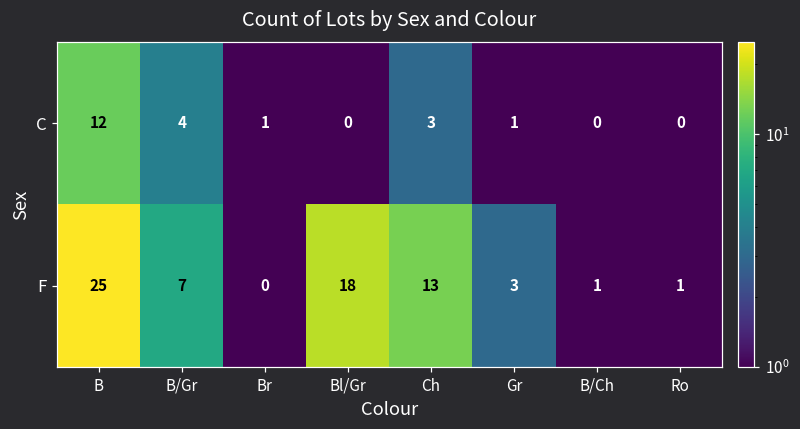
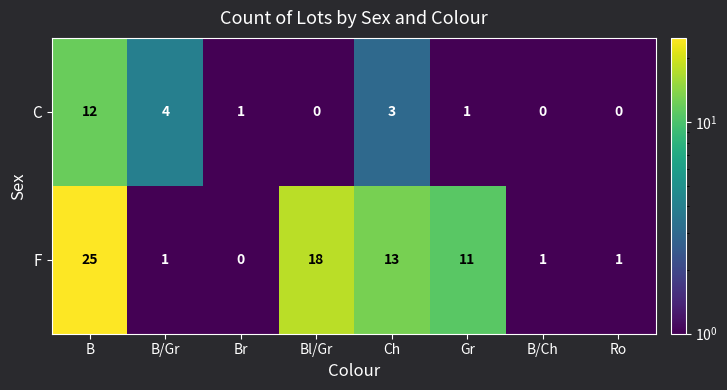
  {
    "C": {
      "B": 12,
      "B/Gr": 4,
      "Br": 1,
      "Bl/Gr": 0,
      "Ch": 3,
      "Gr": 1,
      "B/Ch": 0,
      "Ro": 0
    },
    "F": {
      "B": 25,
-     "B/Gr": 7,
+     "B/Gr": 1,
      "Br": 0,
      "Bl/Gr": 18,
      "Ch": 13,
-     "Gr": 3,
+     "Gr": 11,
      "B/Ch": 1,
      "Ro": 1
    }
  }
